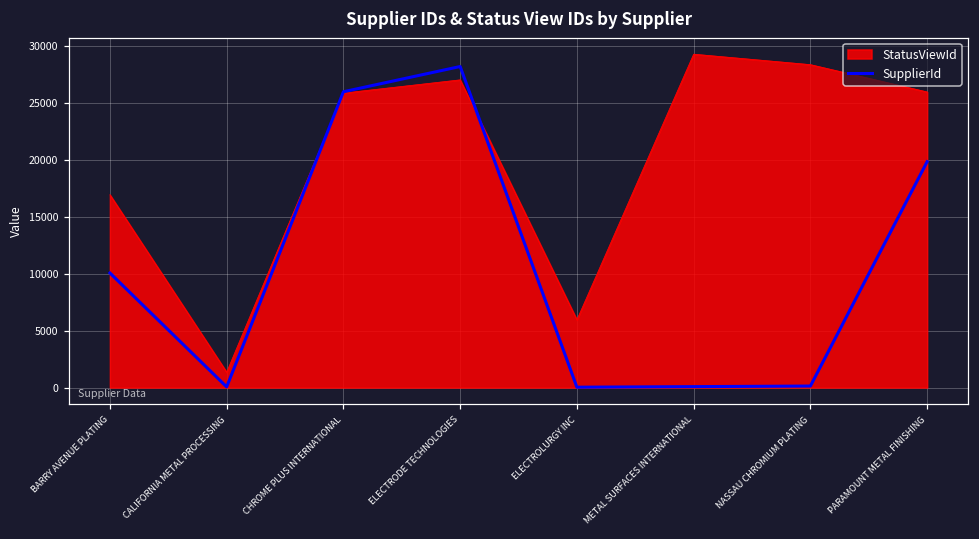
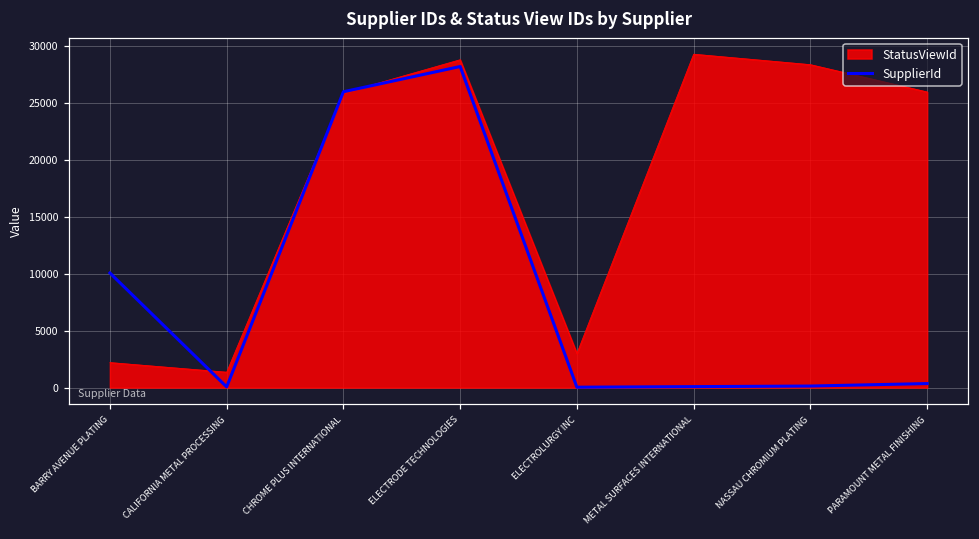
  {
    "StatusViewId": {
-     "BARRY AVENUE PLATING": 16900,
+     "BARRY AVENUE PLATING": 2200,
      "CALIFORNIA METAL PROCESSING": 1400,
-     "ELECTRODE TECHNOLOGIES": 27100,
-     "ELECTROLURGY INC": 6000,
+     "ELECTRODE TECHNOLOGIES": 28800,
+     "ELECTROLURGY INC": 3000,
      "METAL SURFACES INTERNATIONAL": 29300,
      "NASSAU CHROMIUM PLATING": 28400,
      "PARAMOUNT METAL FINISHING": 26000
    },
    "SupplierId": {
      "BARRY AVENUE PLATING": 10100,
      "CALIFORNIA METAL PROCESSING": 100,
      "ELECTRODE TECHNOLOGIES": 28200,
      "ELECTROLURGY INC": 0,
      "METAL SURFACES INTERNATIONAL": 100,
      "NASSAU CHROMIUM PLATING": 100,
-     "PARAMOUNT METAL FINISHING": 19900
+     "PARAMOUNT METAL FINISHING": 400
    }
  }
